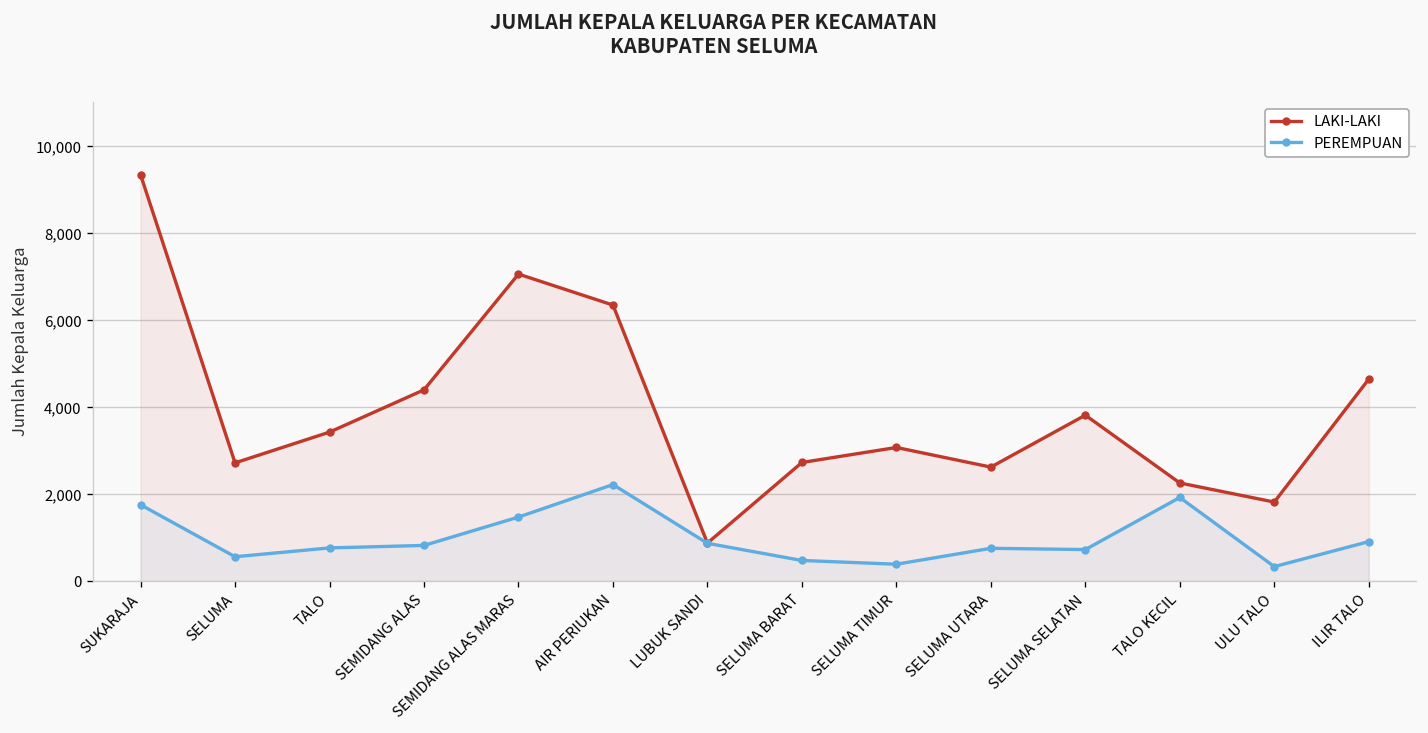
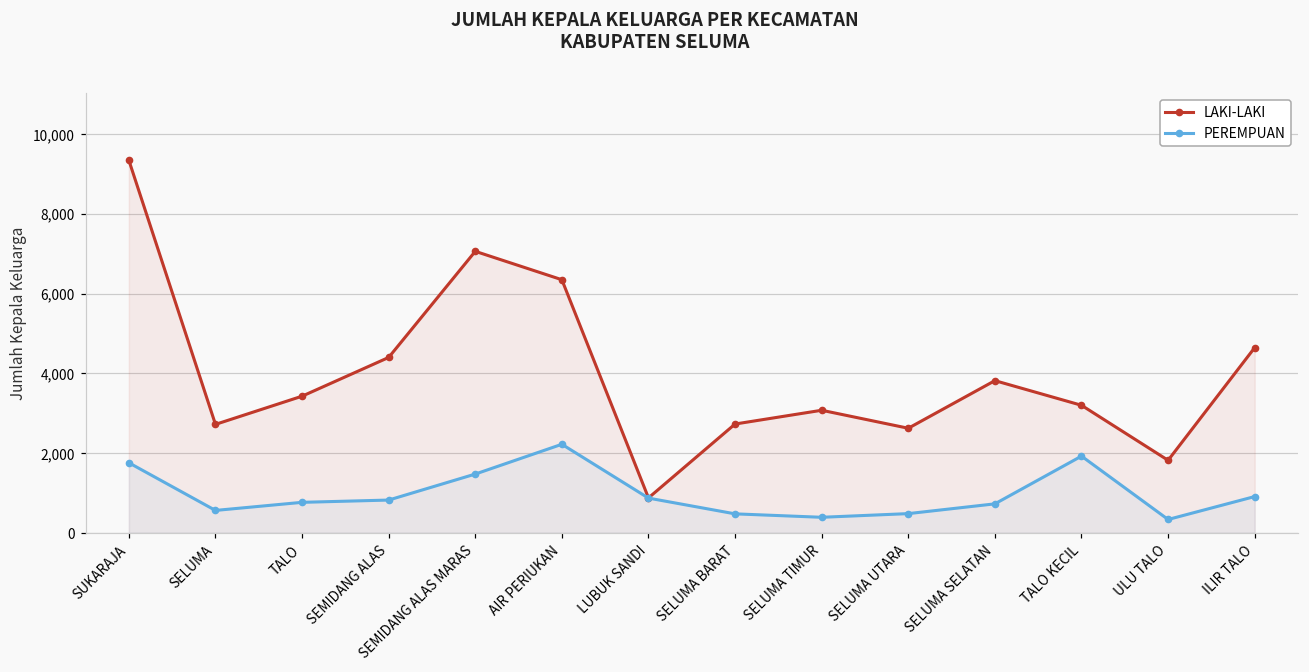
  {
    "LAKI-LAKI": {
      "SUKARAJA": "9,300",
      "SELUMA": "2,700",
      "TALO": "3,400",
      "SEMIDANG ALAS": "4,400",
      "SEMIDANG ALAS MARAS": "7,100",
      "AIR PERIUKAN": "6,400",
      "SELUMA BARAT": "2,700",
      "SELUMA TIMUR": "3,100",
      "SELUMA UTARA": "2,600",
      "SELUMA SELATAN": "3,800",
-     "TALO KECIL": "2,300",
+     "TALO KECIL": "3,200",
      "ULU TALO": "1,800",
      "ILIR TALO": "4,600"
    },
    "PEREMPUAN": {
      "SUKARAJA": "1,800",
      "SELUMA": "600",
      "TALO": "800",
      "SEMIDANG ALAS": "800",
      "SEMIDANG ALAS MARAS": "1,500",
      "AIR PERIUKAN": "2,200",
      "SELUMA BARAT": "500",
      "SELUMA TIMUR": "400",
-     "SELUMA UTARA": "800",
+     "SELUMA UTARA": "500",
      "SELUMA SELATAN": "700",
      "TALO KECIL": "1,900",
      "ULU TALO": "300",
      "ILIR TALO": "900"
    }
  }
